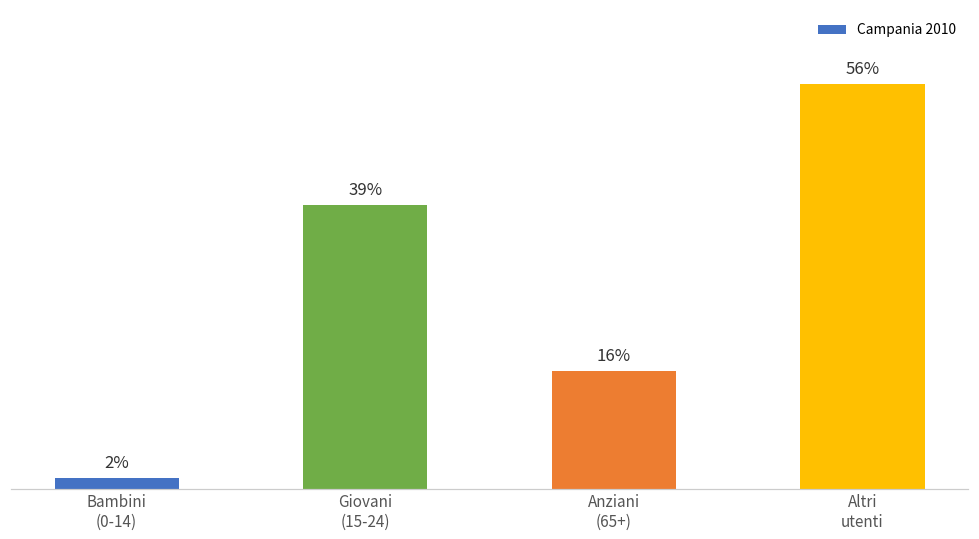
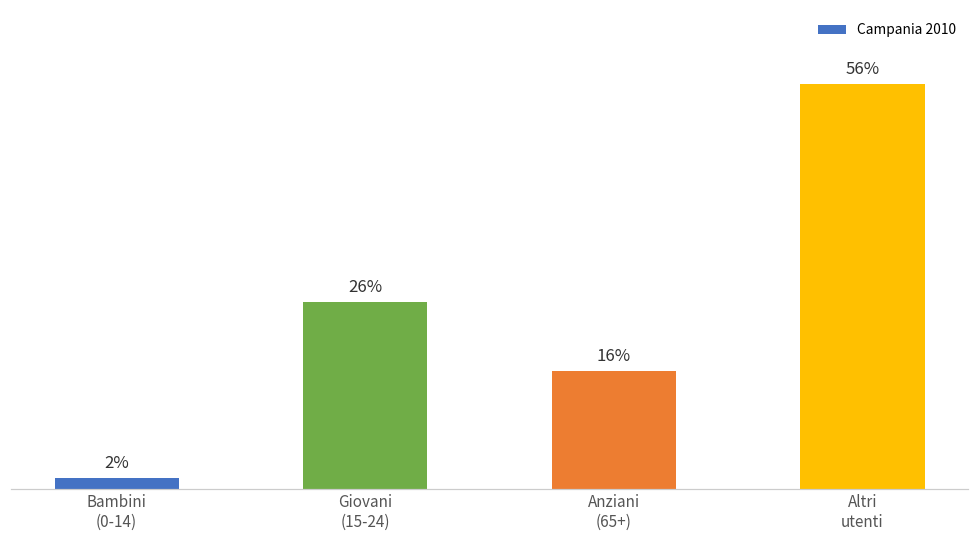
  {
    "Bambini (0-14)": "2%",
-   "Giovani (15-24)": "39%",
+   "Giovani (15-24)": "26%",
    "Anziani (65+)": "16%",
    "Altri utenti": "56%"
  }
